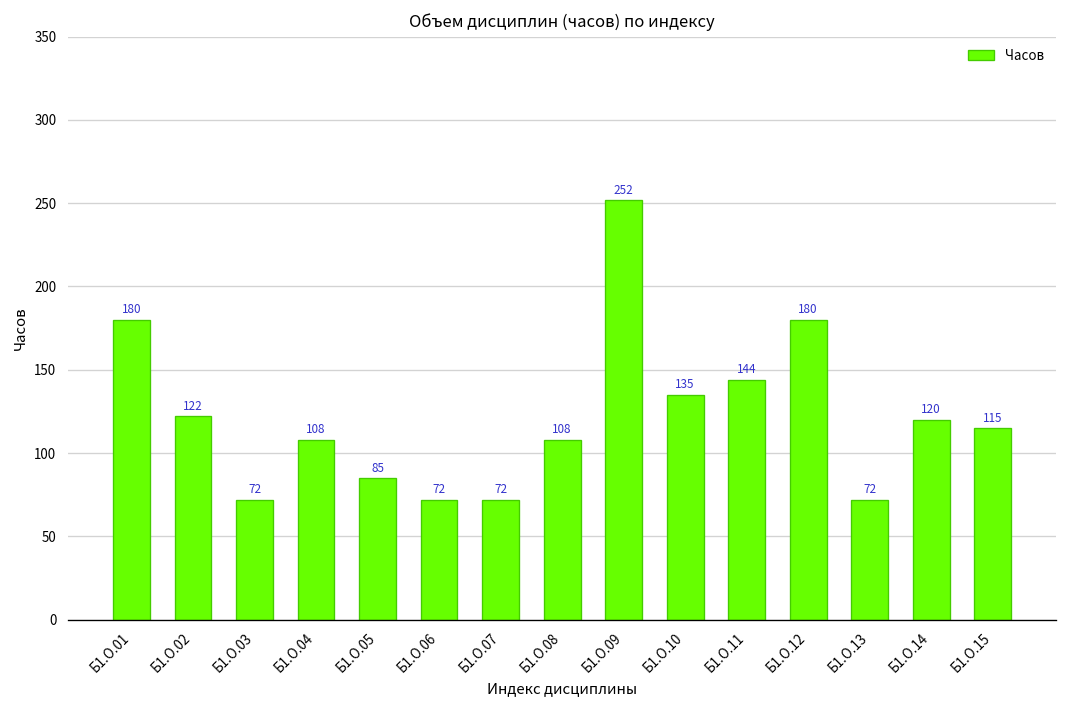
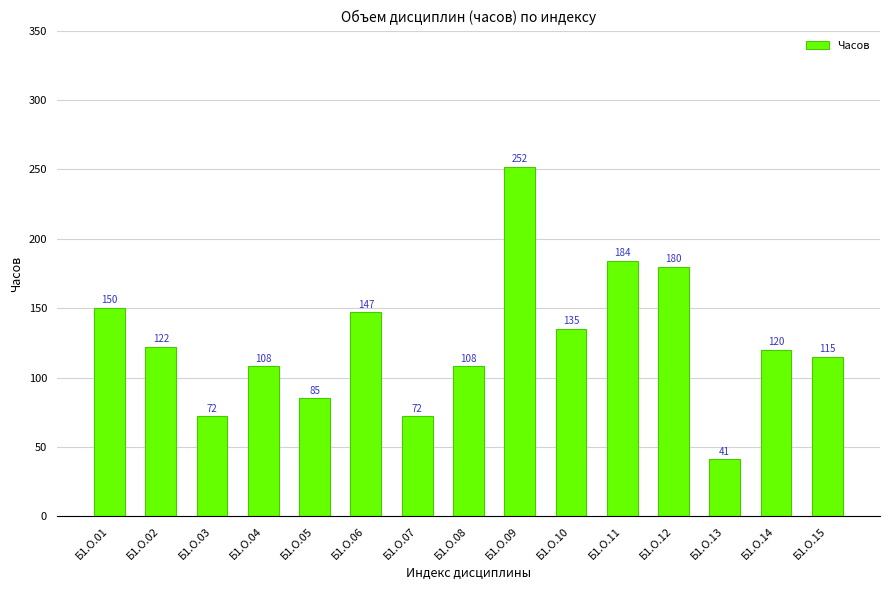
  {
-   "Б1.О.01": 180,
+   "Б1.О.01": 150,
    "Б1.О.02": 122,
    "Б1.О.03": 72,
    "Б1.О.04": 108,
    "Б1.О.05": 85,
-   "Б1.О.06": 72,
+   "Б1.О.06": 147,
    "Б1.О.07": 72,
    "Б1.О.08": 108,
    "Б1.О.09": 252,
    "Б1.О.10": 135,
-   "Б1.О.11": 144,
+   "Б1.О.11": 184,
    "Б1.О.12": 180,
-   "Б1.О.13": 72,
+   "Б1.О.13": 41,
    "Б1.О.14": 120,
    "Б1.О.15": 115
  }
